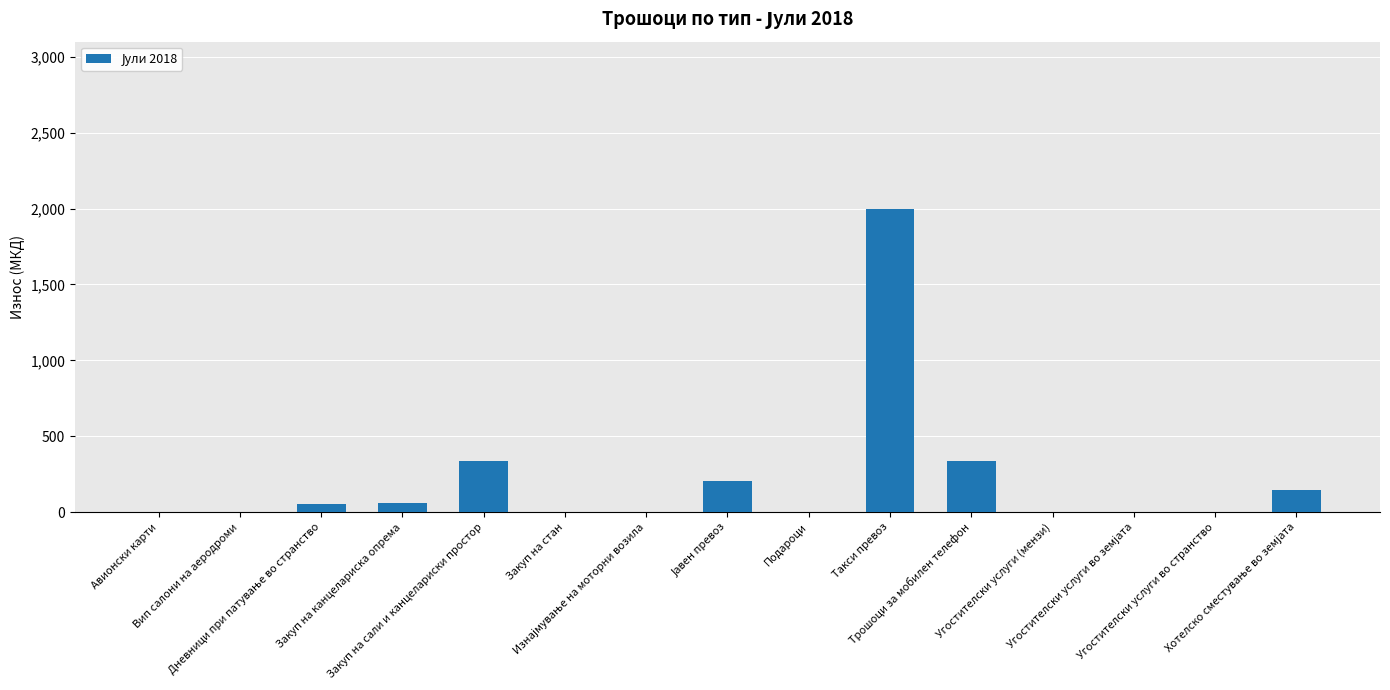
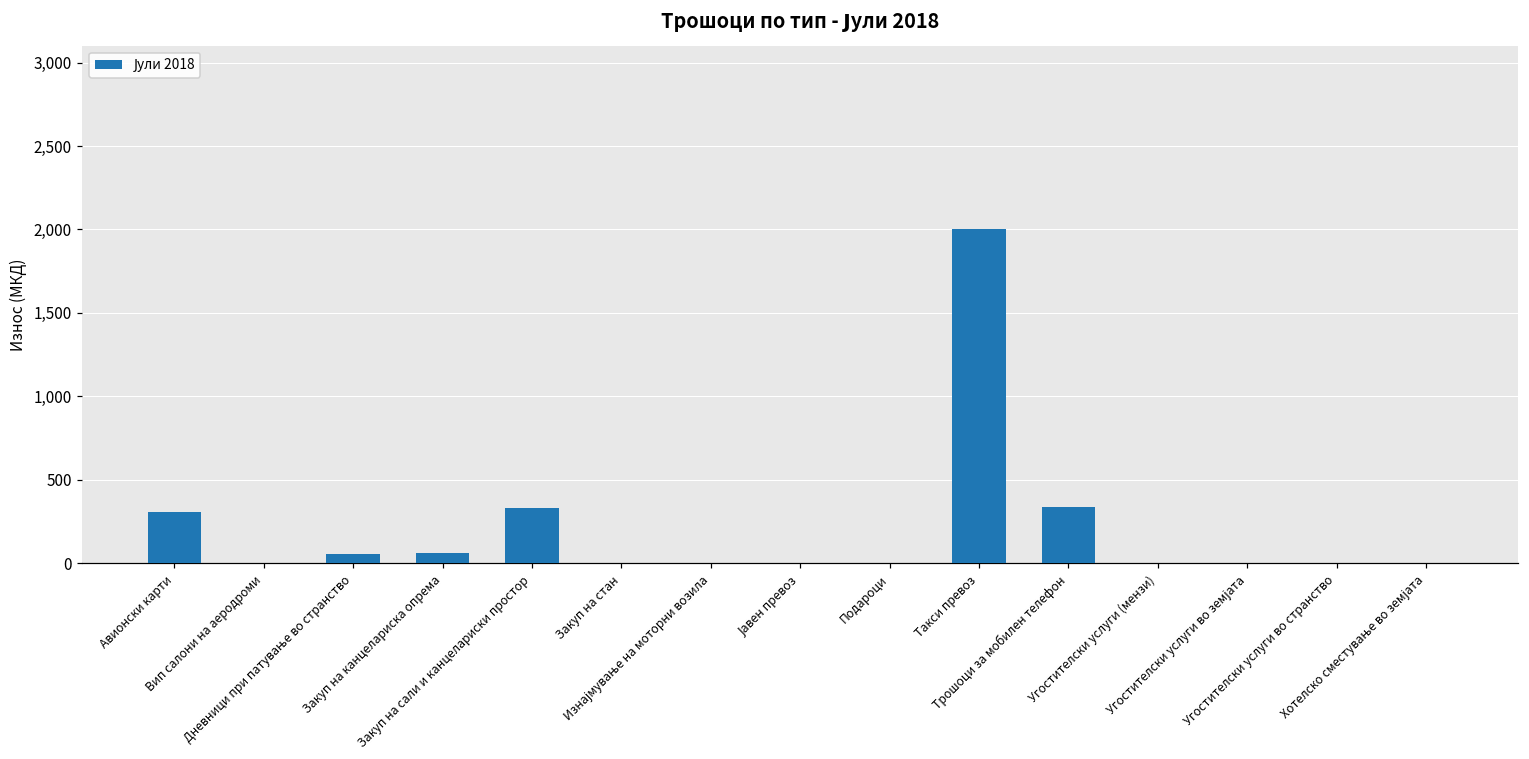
  {
-   "Авионски карти": "0",
+   "Авионски карти": "310",
    "Вип салони на аеродроми": "0",
    "Дневници при патување во странство": "50",
    "Закуп на канцелариска опрема": "60",
    "Закуп на сали и канцелариски простор": "330",
    "Закуп на стан": "0",
    "Изнајмување на моторни возила": "0",
-   "Јавен превоз": "210",
+   "Јавен превоз": "0",
    "Подароци": "0",
    "Такси превоз": "2,000",
    "Трошоци за мобилен телефон": "340",
    "Угостителски услуги (мензи)": "0",
    "Угостителски услуги во земјата": "0",
    "Угостителски услуги во странство": "0",
-   "Хотелско сместување во земјата": "150"
+   "Хотелско сместување во земјата": "0"
  }
